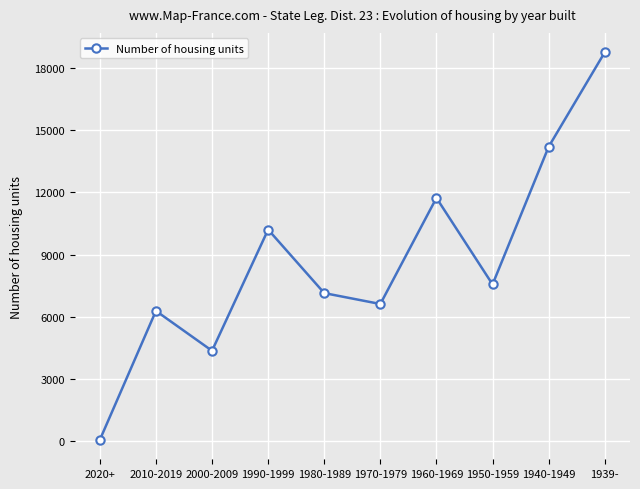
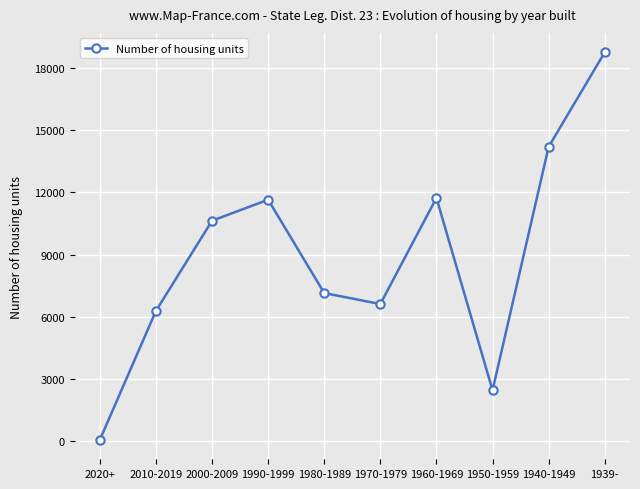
  {
    "2020+": 0,
    "2010-2019": 6300,
-   "2000-2009": 4300,
-   "1990-1999": 10200,
+   "2000-2009": 10600,
+   "1990-1999": 11600,
    "1980-1989": 7100,
    "1970-1979": 6600,
    "1960-1969": 11700,
-   "1950-1959": 7600,
+   "1950-1959": 2400,
    "1940-1949": 14200,
    "1939-": 18800
  }
